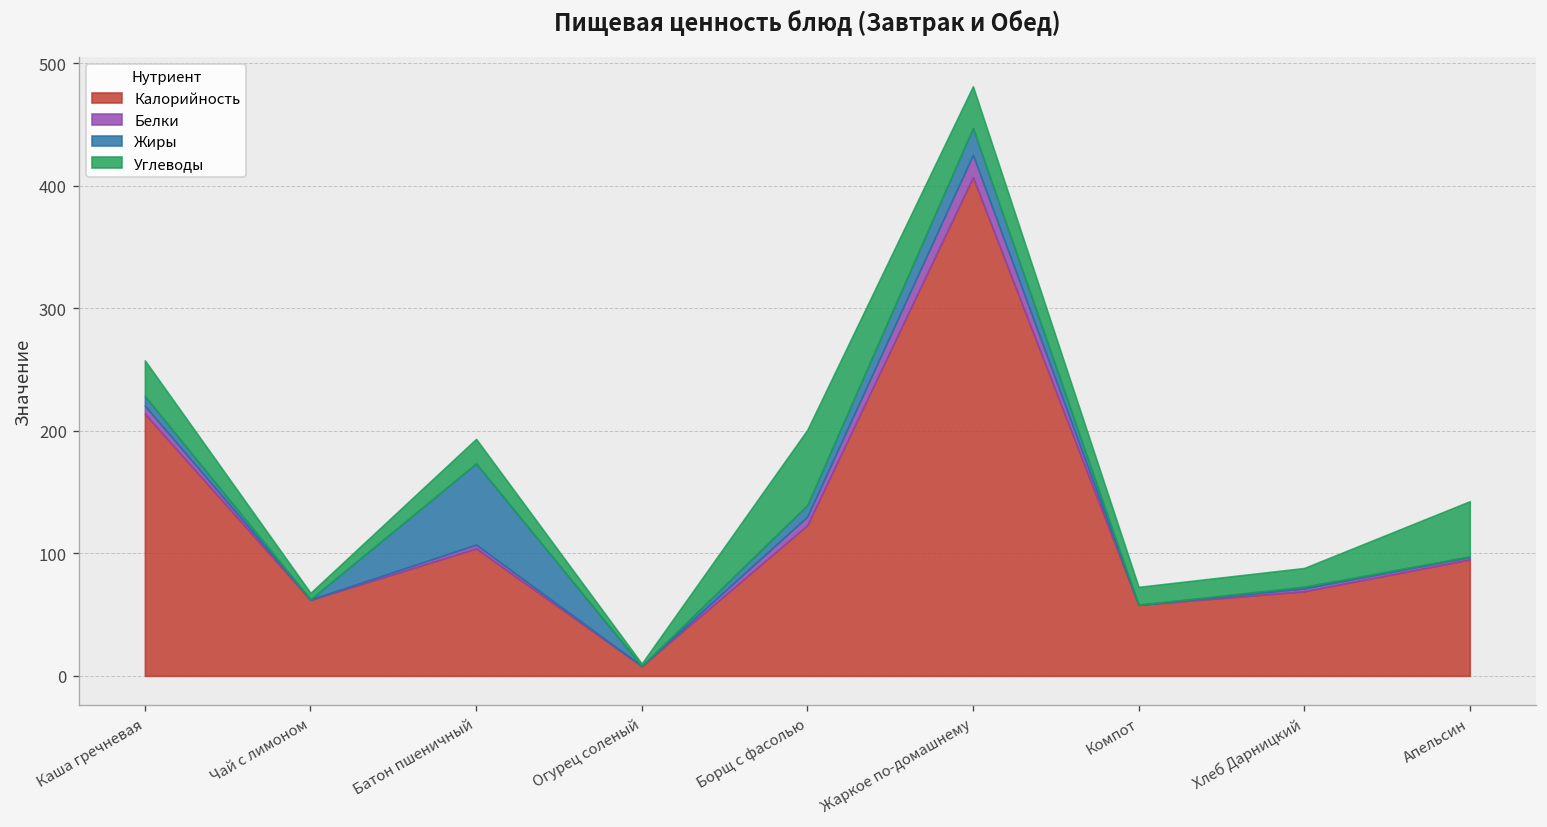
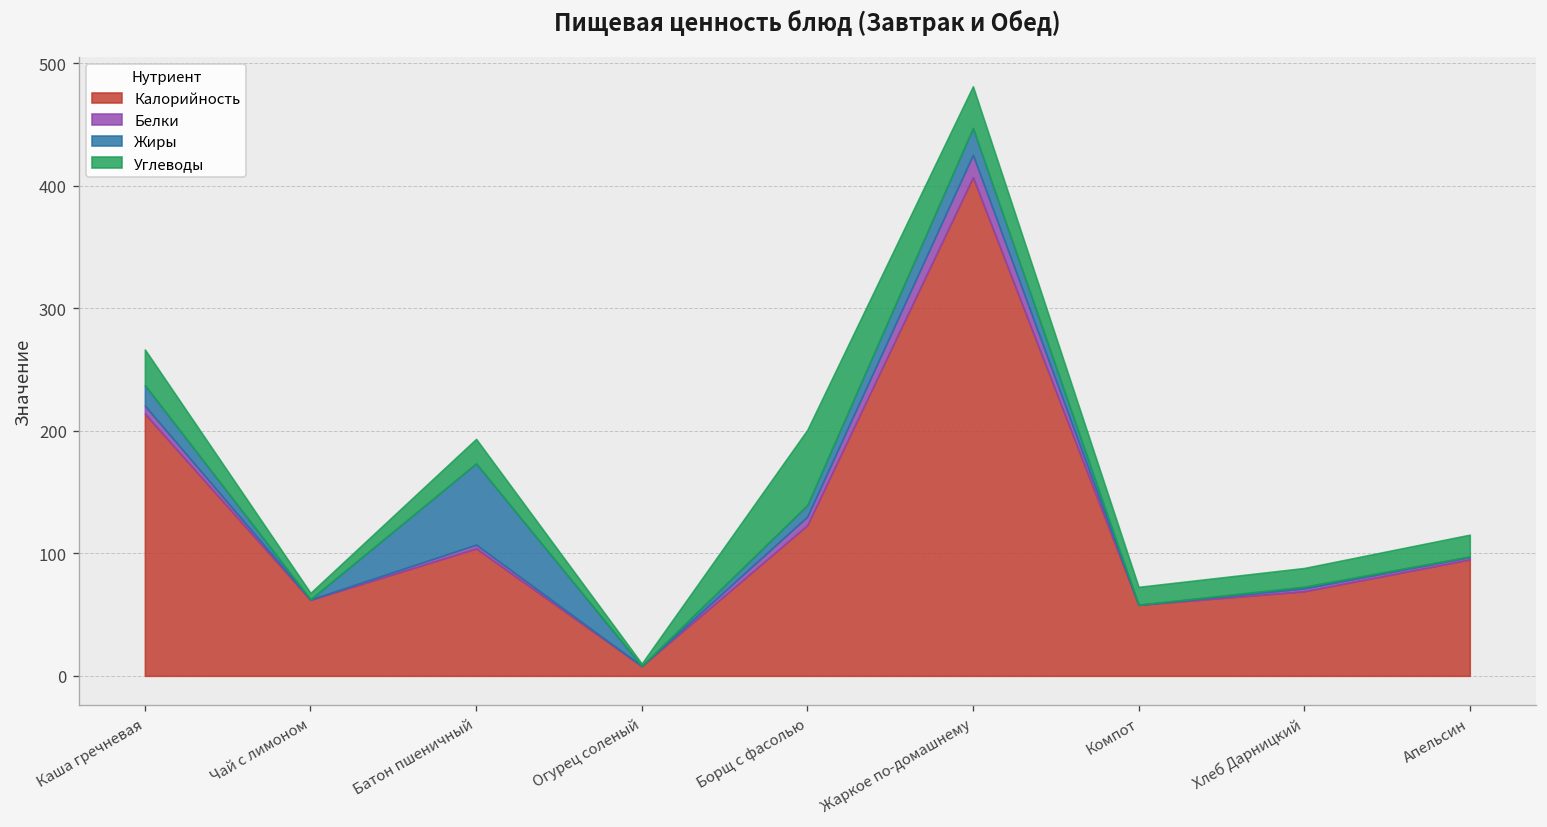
  {
    "Калорийность": {
      "Каша гречневая": 214,
      "Батон пшеничный": 104,
      "Борщ с фасолью": 123,
      "Жаркое по-домашнему": 407
    },
    "Белки": {
      "Каша гречневая": 7,
      "Батон пшеничный": 3,
      "Борщ с фасолью": 7,
      "Жаркое по-домашнему": 18
    },
    "Жиры": {
-     "Каша гречневая": 8,
+     "Каша гречневая": 17,
      "Батон пшеничный": 66,
      "Борщ с фасолью": 9,
      "Жаркое по-домашнему": 22
    },
    "Углеводы": {
      "Каша гречневая": 29,
      "Чай с лимоном": 5,
      "Батон пшеничный": 20,
      "Борщ с фасолью": 61,
      "Жаркое по-домашнему": 34,
      "Компот": 15,
      "Хлеб Дарницкий": 15,
-     "Апельсин": 45
+     "Апельсин": 18
    }
  }
